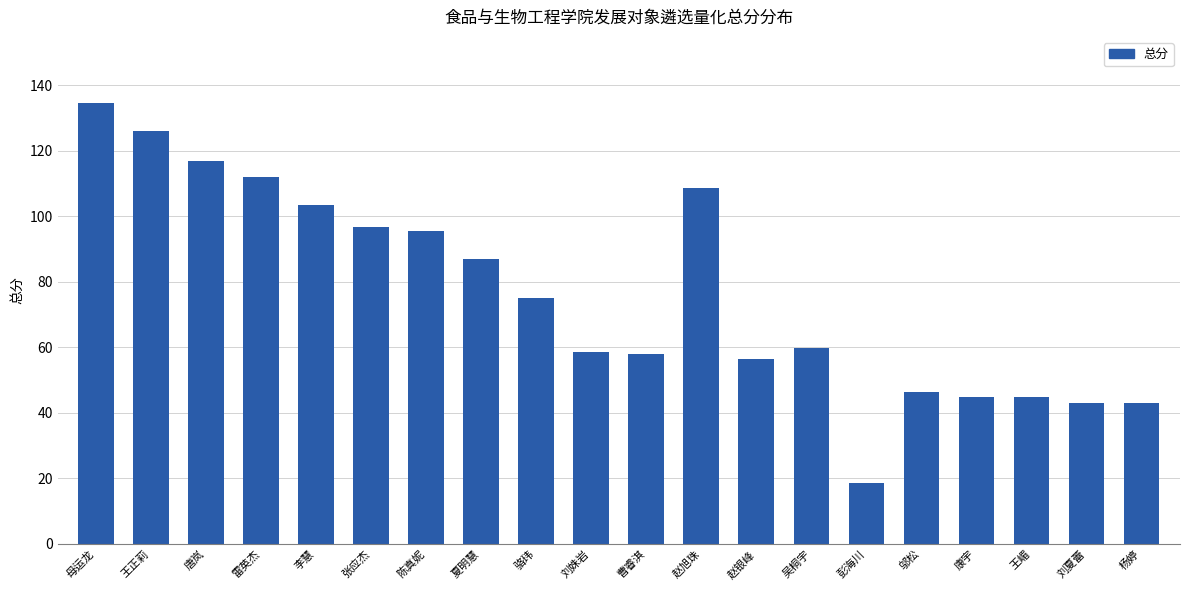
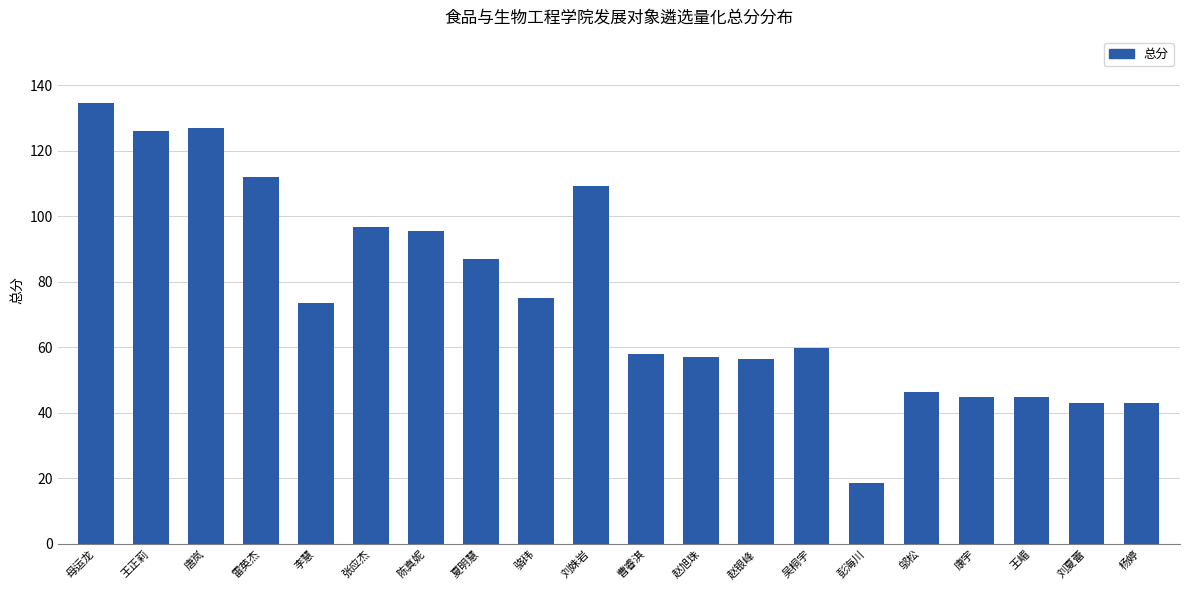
  {
    "母运龙": 135,
    "王正莉": 126,
-   "唐岚": 117,
+   "唐岚": 127,
    "雷英杰": 112,
-   "李慧": 103,
+   "李慧": 73,
    "张应杰": 97,
    "陈真妮": 96,
    "夏明慧": 87,
    "骆玮": 75,
-   "刘姝岩": 59,
+   "刘姝岩": 109,
    "曹睿淇": 58,
-   "赵旭珠": 109,
+   "赵旭珠": 57,
    "赵银峰": 57,
    "吴桐宇": 60,
    "彭海川": 19,
    "邬松": 47,
    "康宇": 45,
    "王嵋": 45,
    "刘夏蕾": 43,
    "杨婷": 43
  }
